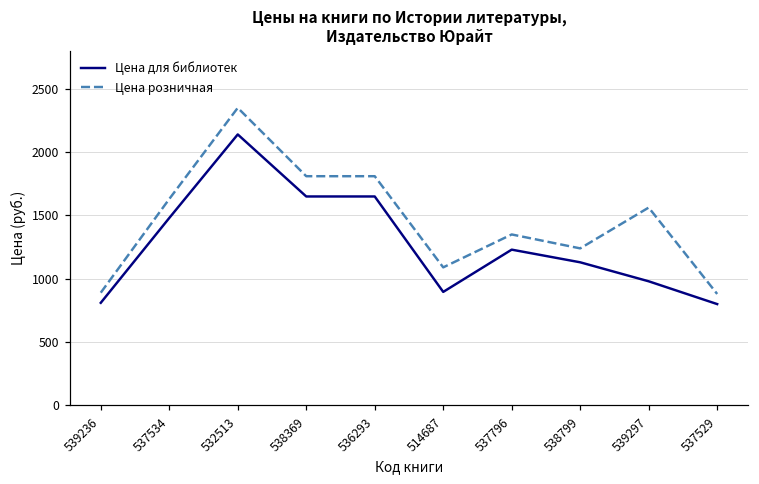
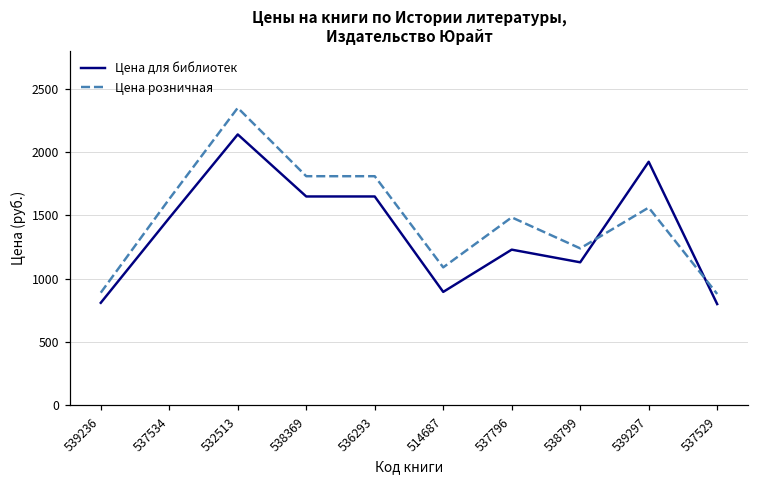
  {
    "Цена для библиотек": {
      "539236": 810,
      "537534": 1480,
      "532513": 2140,
      "538369": 1650,
      "536293": 1650,
      "514687": 900,
      "537796": 1230,
      "538799": 1130,
-     "539297": 980,
+     "539297": 1920,
      "537529": 800
    },
    "Цена розничная": {
      "539236": 890,
      "537534": 1630,
      "532513": 2350,
      "538369": 1810,
      "536293": 1810,
      "514687": 1090,
-     "537796": 1350,
+     "537796": 1480,
      "538799": 1240,
      "539297": 1560,
      "537529": 880
    }
  }
